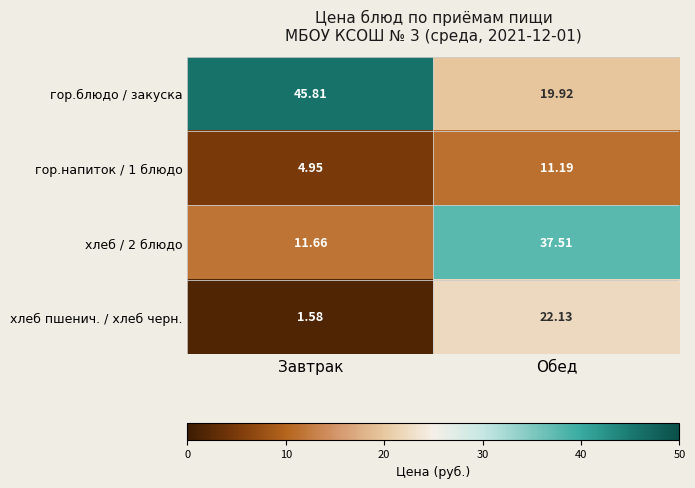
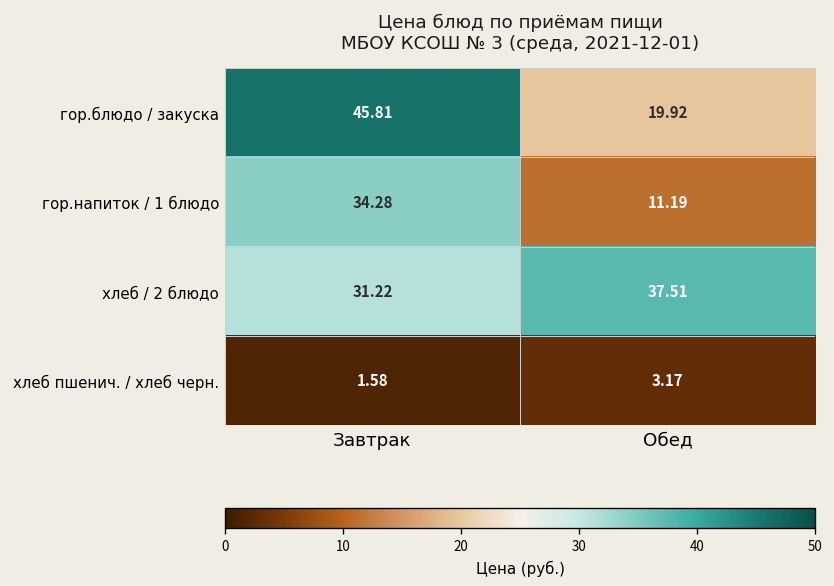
  {
    "гор.блюдо / закуска": {
      "Завтрак": 45.81,
      "Обед": 19.92
    },
    "гор.напиток / 1 блюдо": {
-     "Завтрак": 4.95,
+     "Завтрак": 34.28,
      "Обед": 11.19
    },
    "хлеб / 2 блюдо": {
-     "Завтрак": 11.66,
+     "Завтрак": 31.22,
      "Обед": 37.51
    },
    "хлеб пшенич. / хлеб черн.": {
      "Завтрак": 1.58,
-     "Обед": 22.13
+     "Обед": 3.17
    }
  }
